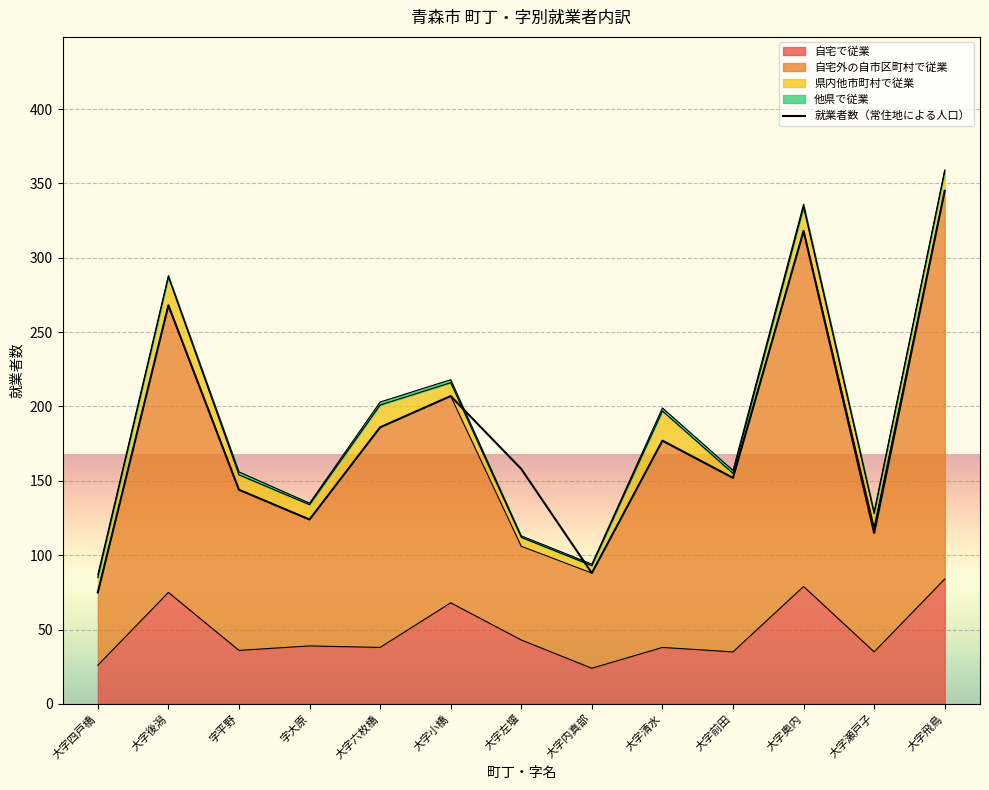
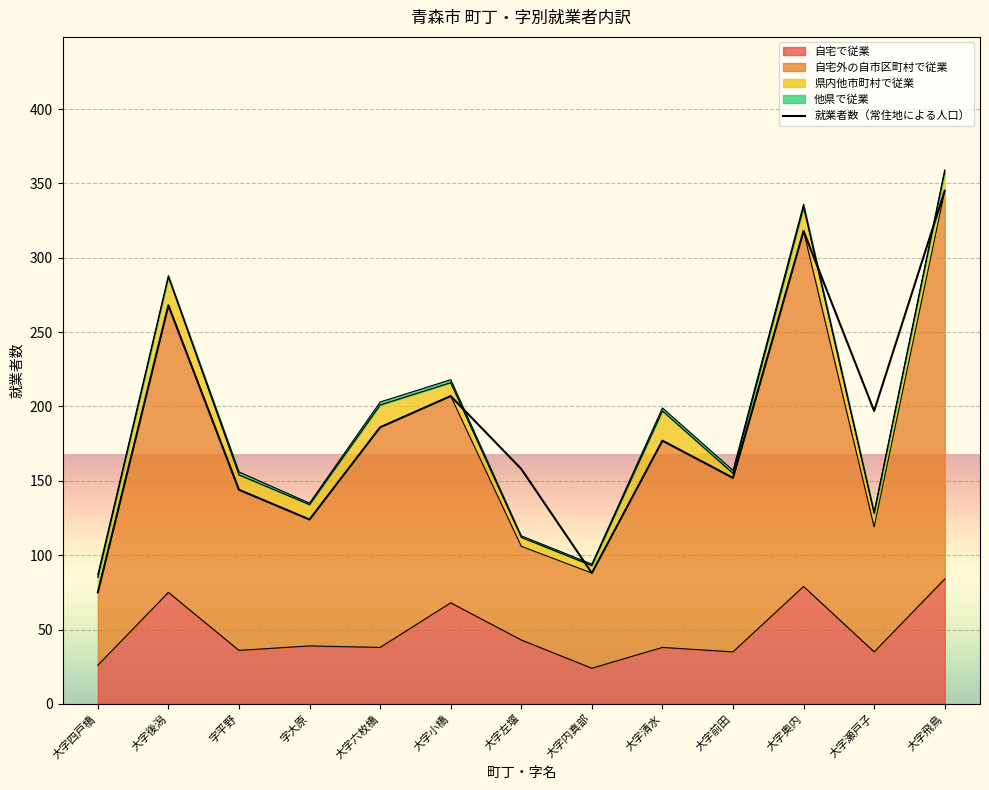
  {
    "県内他市町村で従業": {
      "大字四戸橋": 85,
      "字平野": 154,
      "大字六枚橋": 201,
      "大字小橋": 216,
      "大字清水": 197,
      "大字前田": 155,
      "大字奥内": 334
    },
    "他県で従業": {
      "大字四戸橋": 87,
      "字平野": 156,
      "大字六枚橋": 203,
      "大字小橋": 218,
      "大字清水": 199,
      "大字前田": 157,
      "大字奥内": 336
    },
    "就業者数（常住地による人口）": {
      "大字左堰": 158,
-     "大字瀬戸子": 115
+     "大字瀬戸子": 197
    }
  }
